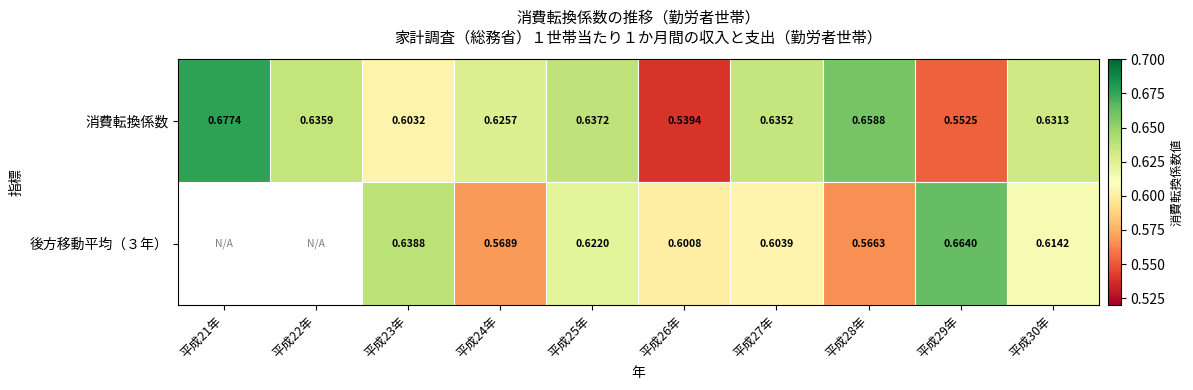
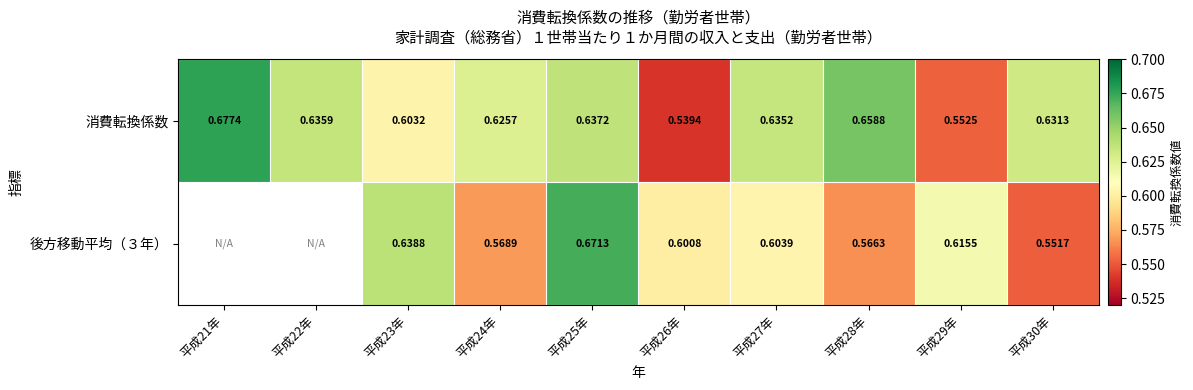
  {
    "消費転換係数": {
      "平成21年": 0.6774,
      "平成22年": 0.6359,
      "平成23年": 0.6032,
      "平成24年": 0.6257,
      "平成25年": 0.6372,
      "平成26年": 0.5394,
      "平成27年": 0.6352,
      "平成28年": 0.6588,
      "平成29年": 0.5525,
      "平成30年": 0.6313
    },
    "後方移動平均（３年）": {
      "平成23年": 0.6388,
      "平成24年": 0.5689,
-     "平成25年": 0.6220,
+     "平成25年": 0.6713,
      "平成26年": 0.6008,
      "平成27年": 0.6039,
      "平成28年": 0.5663,
-     "平成29年": 0.6640,
-     "平成30年": 0.6142
+     "平成29年": 0.6155,
+     "平成30年": 0.5517
    }
  }
